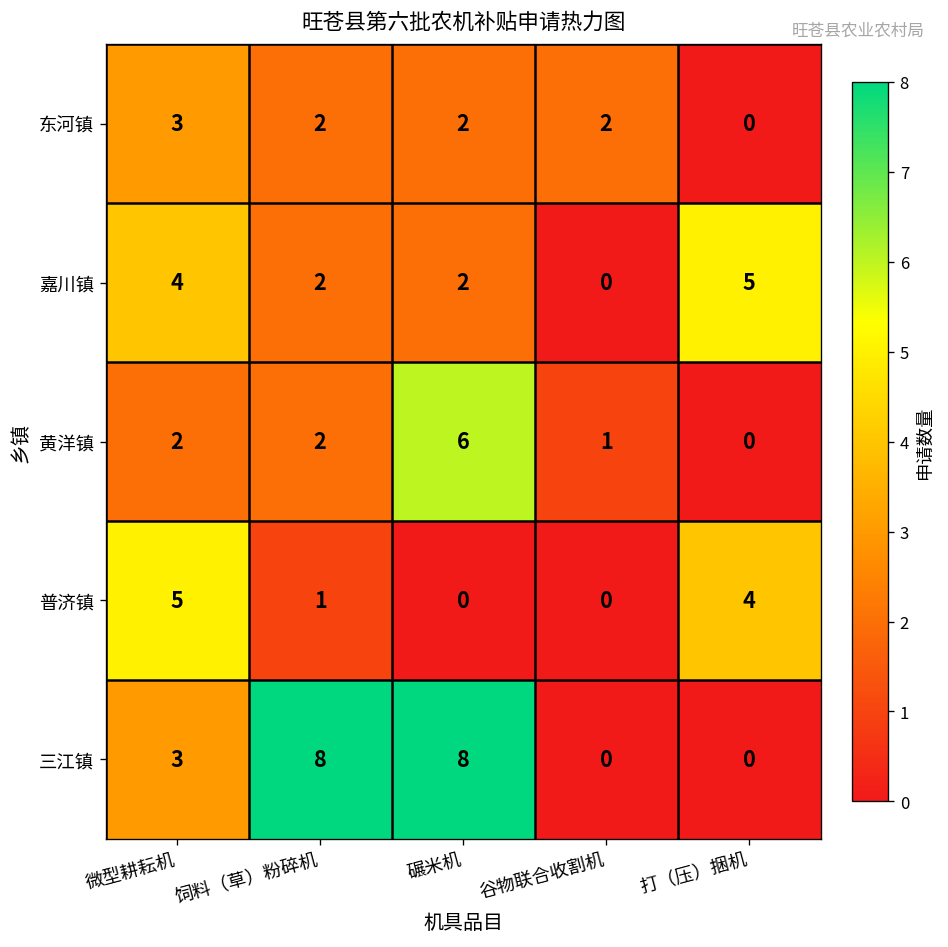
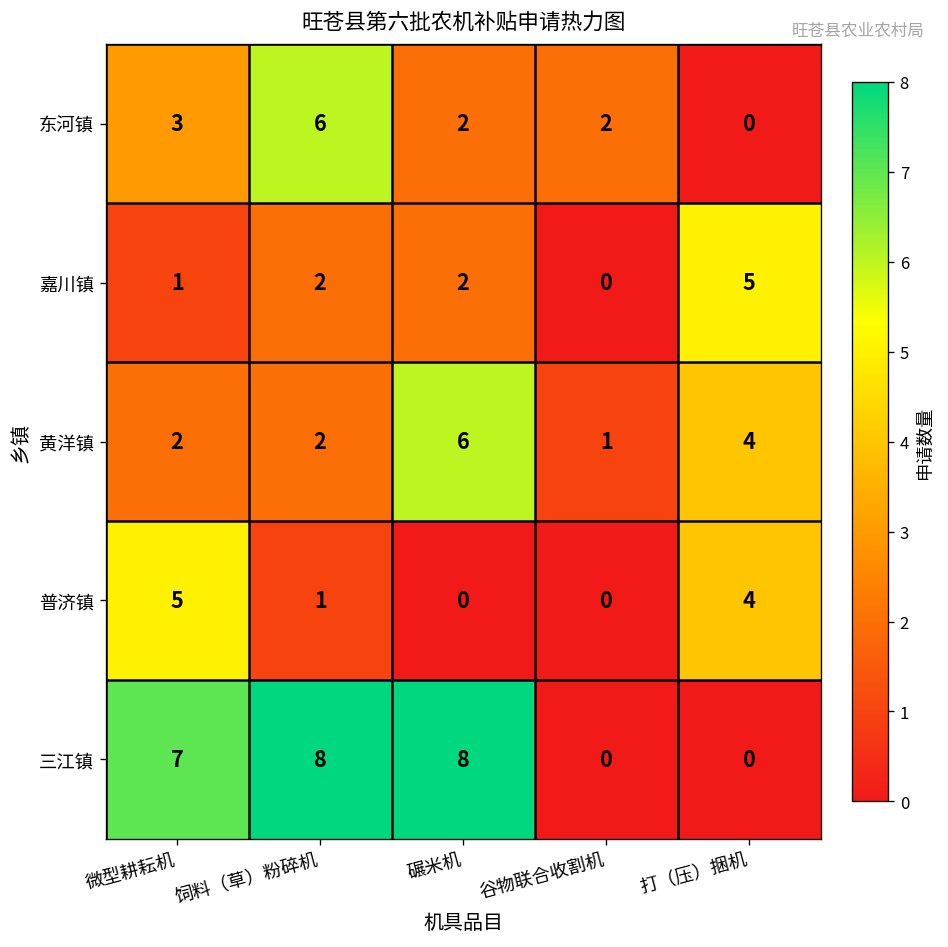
  {
    "东河镇": {
      "微型耕耘机": 3,
-     "饲料（草）粉碎机": 2,
+     "饲料（草）粉碎机": 6,
      "碾米机": 2,
      "谷物联合收割机": 2,
      "打（压）捆机": 0
    },
    "嘉川镇": {
-     "微型耕耘机": 4,
+     "微型耕耘机": 1,
      "饲料（草）粉碎机": 2,
      "碾米机": 2,
      "谷物联合收割机": 0,
      "打（压）捆机": 5
    },
    "黄洋镇": {
      "微型耕耘机": 2,
      "饲料（草）粉碎机": 2,
      "碾米机": 6,
      "谷物联合收割机": 1,
-     "打（压）捆机": 0
+     "打（压）捆机": 4
    },
    "普济镇": {
      "微型耕耘机": 5,
      "饲料（草）粉碎机": 1,
      "碾米机": 0,
      "谷物联合收割机": 0,
      "打（压）捆机": 4
    },
    "三江镇": {
-     "微型耕耘机": 3,
+     "微型耕耘机": 7,
      "饲料（草）粉碎机": 8,
      "碾米机": 8,
      "谷物联合收割机": 0,
      "打（压）捆机": 0
    }
  }
